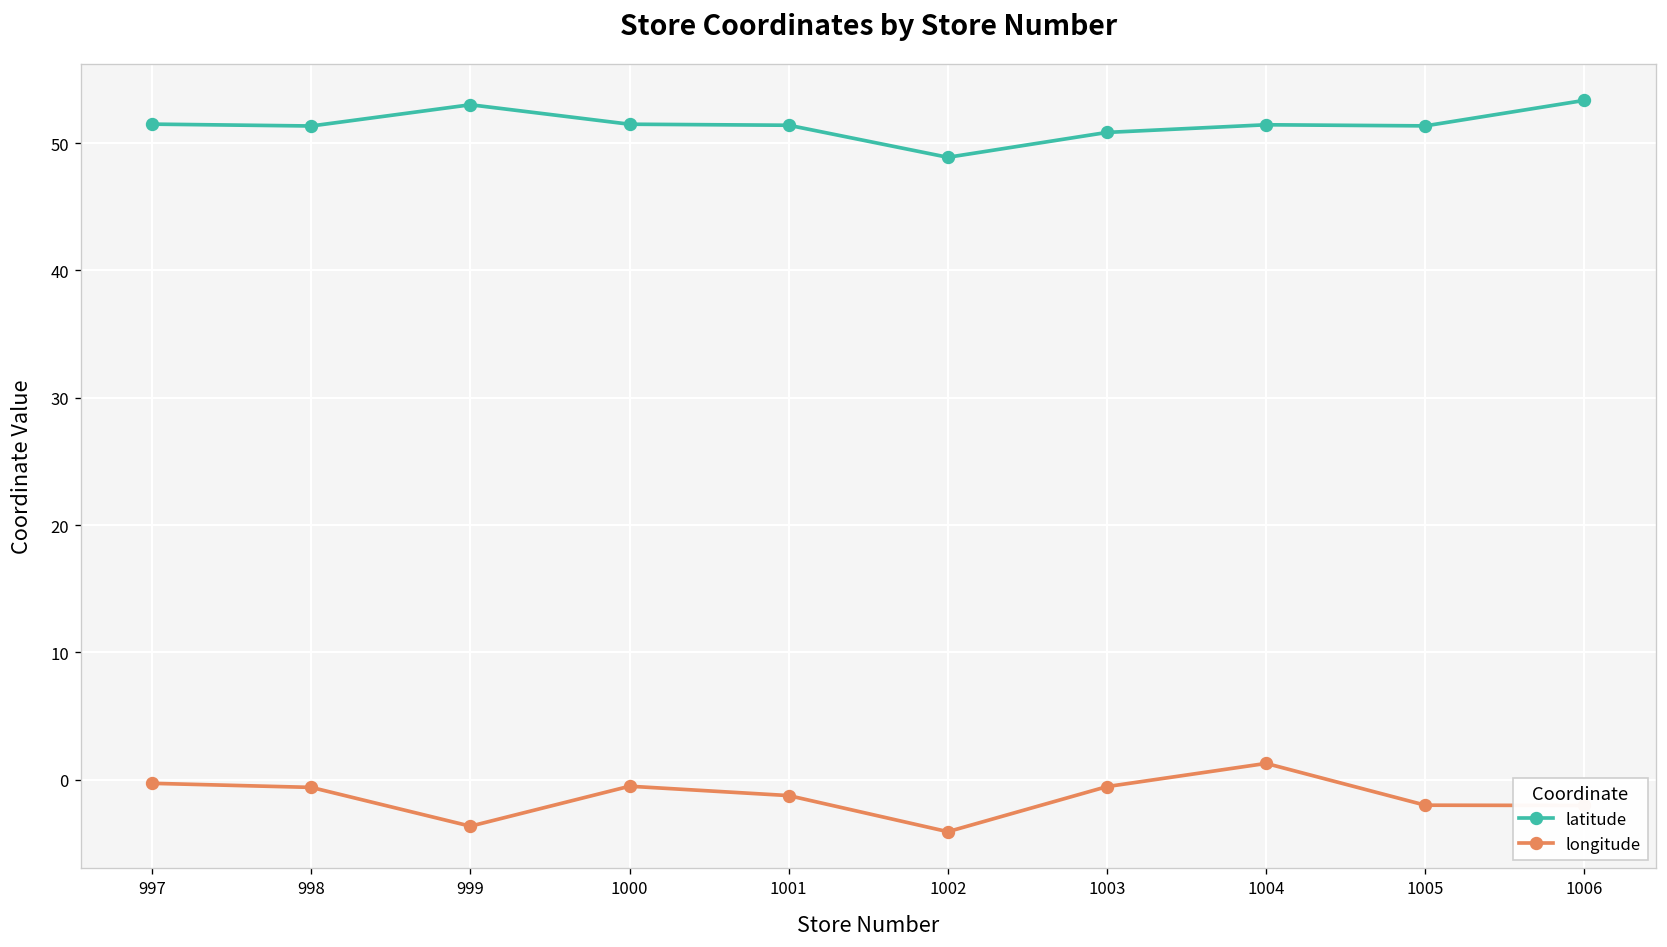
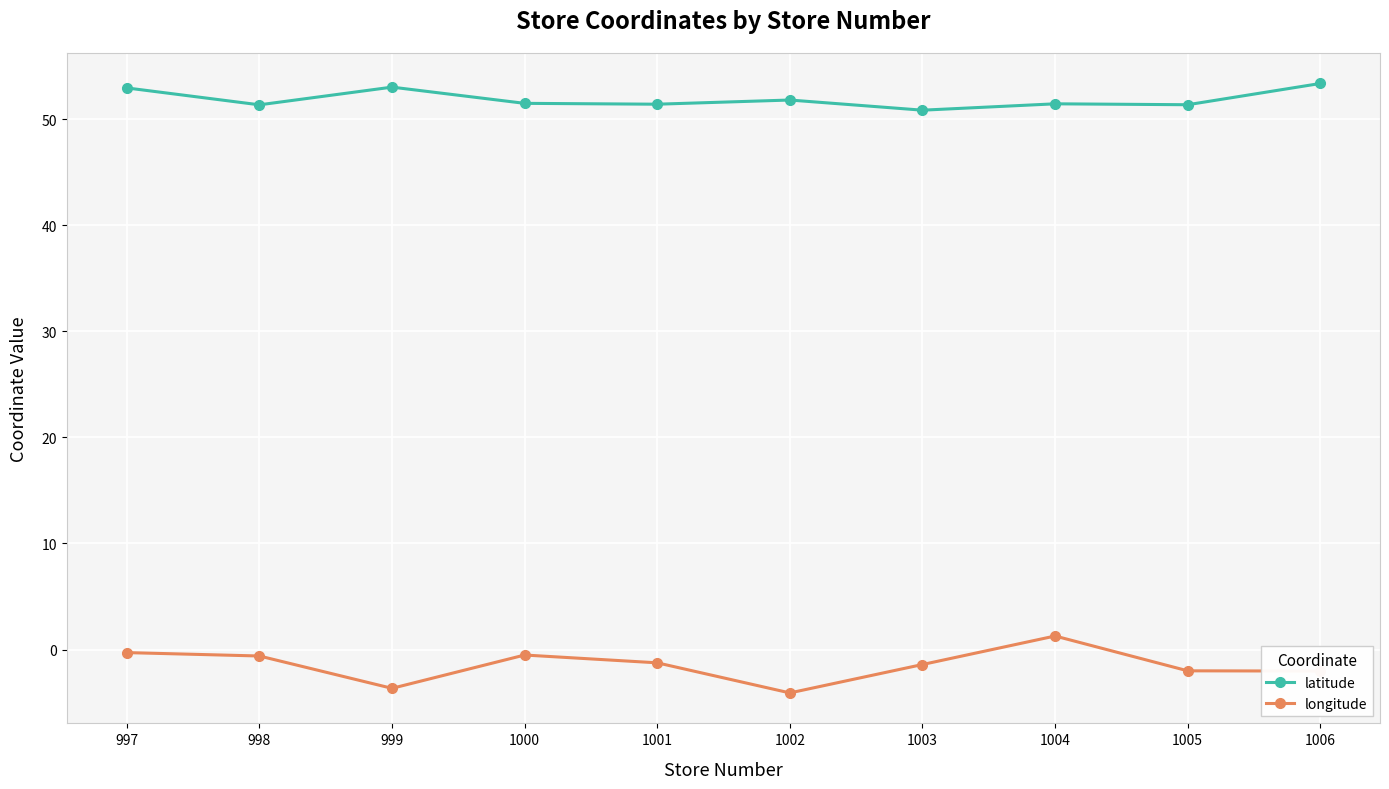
  {
    "latitude": {
-     "997": 51.5,
+     "997": 52.9,
      "998": 51.3,
      "999": 53.0,
      "1000": 51.5,
      "1001": 51.4,
-     "1002": 48.9,
+     "1002": 51.8,
      "1003": 50.8,
      "1004": 51.4,
      "1005": 51.4,
      "1006": 53.4
    },
    "longitude": {
      "997": -0.3,
      "998": -0.6,
      "999": -3.7,
      "1000": -0.5,
      "1001": -1.2,
      "1002": -4.1,
-     "1003": -0.5,
+     "1003": -1.4,
      "1004": 1.3,
      "1005": -2.0
    }
  }
